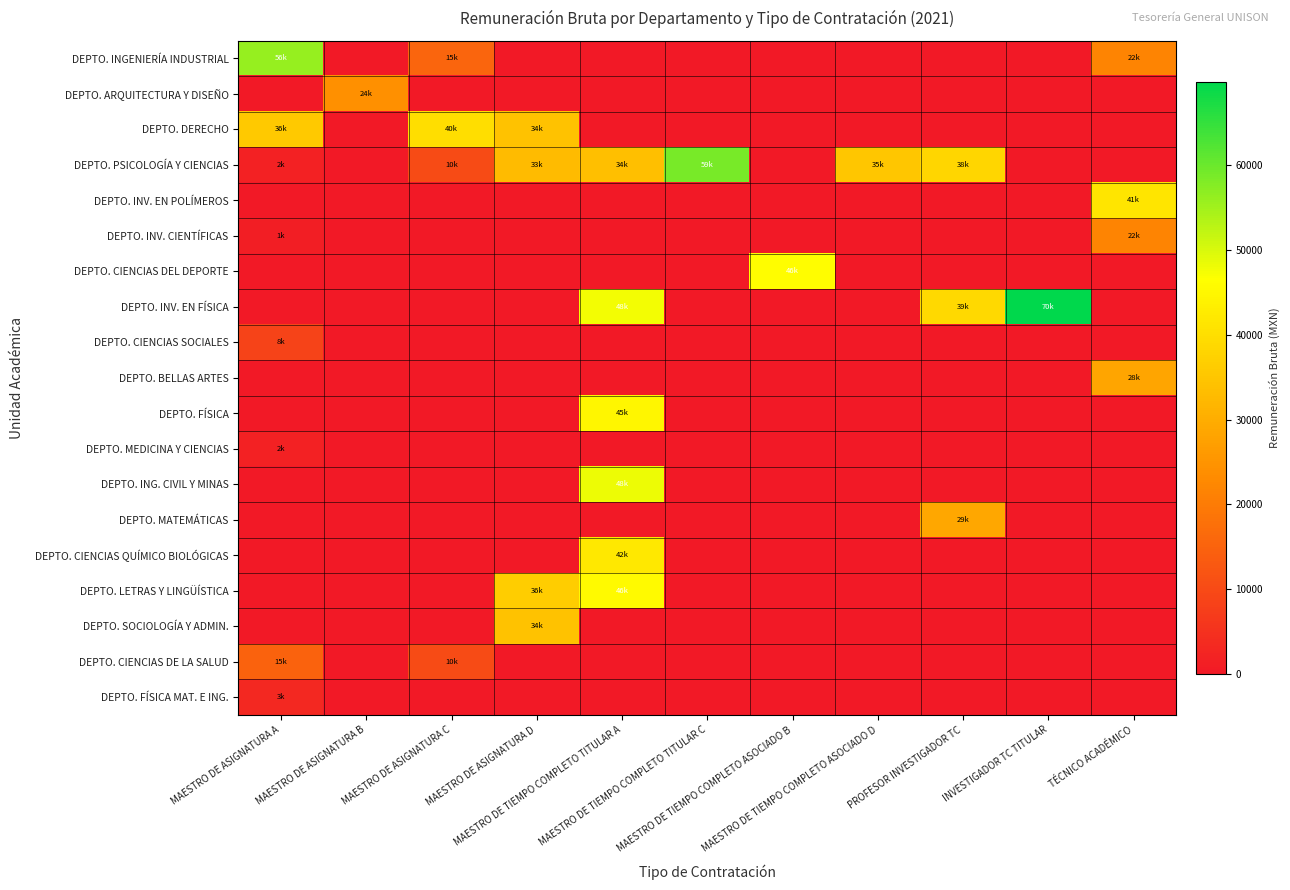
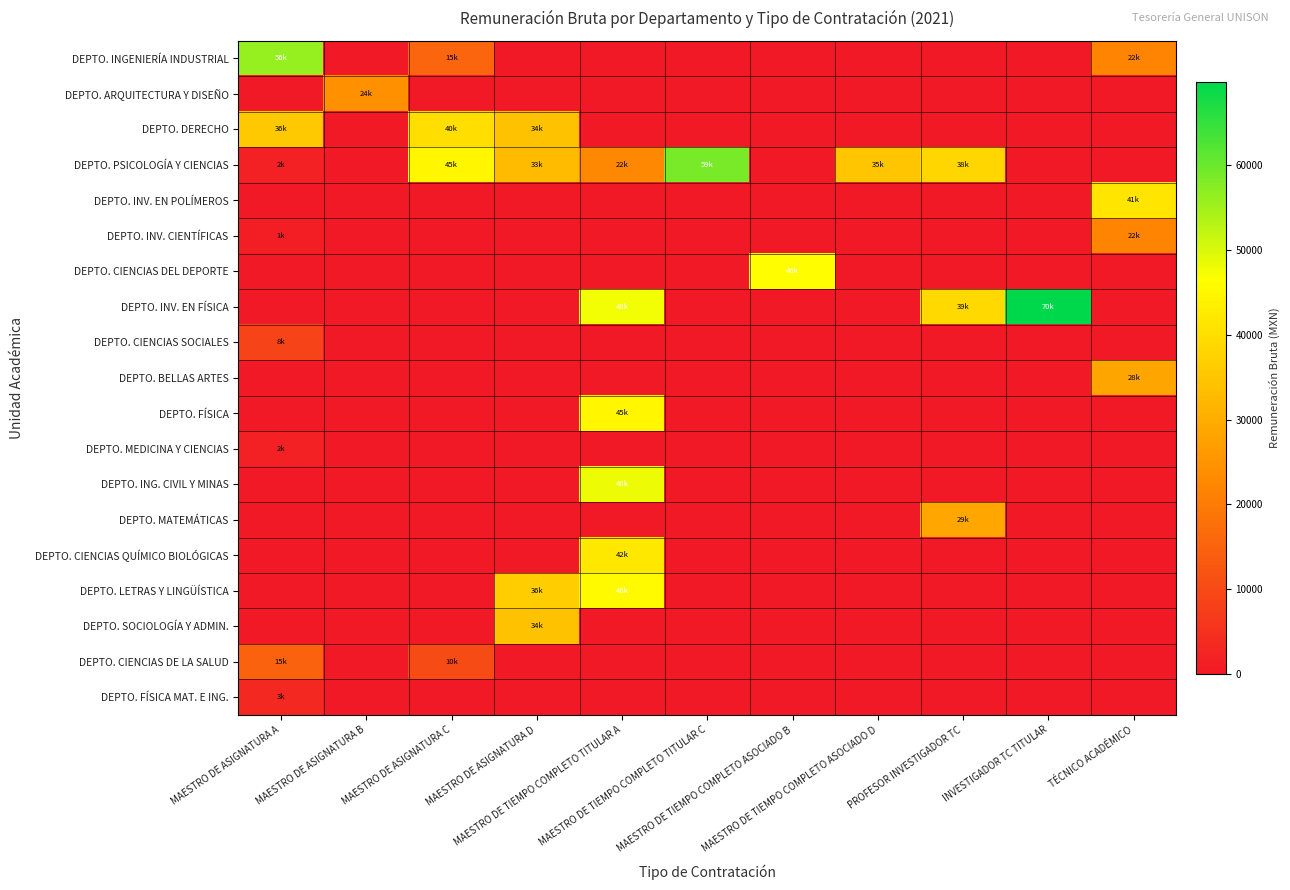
  {
    "DEPTO. INGENIERÍA INDUSTRIAL": {
      "MAESTRO DE ASIGNATURA A": "56k",
      "MAESTRO DE ASIGNATURA C": "15k",
      "TÉCNICO ACADÉMICO": "22k"
    },
    "DEPTO. ARQUITECTURA Y DISEÑO": {
      "MAESTRO DE ASIGNATURA B": "24k"
    },
    "DEPTO. DERECHO": {
      "MAESTRO DE ASIGNATURA A": "36k",
      "MAESTRO DE ASIGNATURA C": "40k",
      "MAESTRO DE ASIGNATURA D": "34k"
    },
    "DEPTO. PSICOLOGÍA Y CIENCIAS": {
      "MAESTRO DE ASIGNATURA A": "2k",
-     "MAESTRO DE ASIGNATURA C": "10k",
+     "MAESTRO DE ASIGNATURA C": "45k",
      "MAESTRO DE ASIGNATURA D": "33k",
-     "MAESTRO DE TIEMPO COMPLETO TITULAR A": "34k",
+     "MAESTRO DE TIEMPO COMPLETO TITULAR A": "22k",
      "MAESTRO DE TIEMPO COMPLETO TITULAR C": "59k",
      "MAESTRO DE TIEMPO COMPLETO ASOCIADO D": "35k",
      "PROFESOR INVESTIGADOR TC": "38k"
    },
    "DEPTO. INV. EN POLÍMEROS": {
      "TÉCNICO ACADÉMICO": "41k"
    },
    "DEPTO. INV. CIENTÍFICAS": {
      "MAESTRO DE ASIGNATURA A": "1k",
      "TÉCNICO ACADÉMICO": "22k"
    },
    "DEPTO. CIENCIAS DEL DEPORTE": {
      "MAESTRO DE TIEMPO COMPLETO ASOCIADO B": "46k"
    },
    "DEPTO. INV. EN FÍSICA": {
      "MAESTRO DE TIEMPO COMPLETO TITULAR A": "48k",
      "PROFESOR INVESTIGADOR TC": "39k",
      "INVESTIGADOR TC TITULAR": "70k"
    },
    "DEPTO. CIENCIAS SOCIALES": {
      "MAESTRO DE ASIGNATURA A": "8k"
    },
    "DEPTO. BELLAS ARTES": {
      "TÉCNICO ACADÉMICO": "28k"
    },
    "DEPTO. FÍSICA": {
      "MAESTRO DE TIEMPO COMPLETO TITULAR A": "45k"
    },
    "DEPTO. MEDICINA Y CIENCIAS": {
      "MAESTRO DE ASIGNATURA A": "2k"
    },
    "DEPTO. ING. CIVIL Y MINAS": {
      "MAESTRO DE TIEMPO COMPLETO TITULAR A": "48k"
    },
    "DEPTO. MATEMÁTICAS": {
      "PROFESOR INVESTIGADOR TC": "29k"
    },
    "DEPTO. CIENCIAS QUÍMICO BIOLÓGICAS": {
      "MAESTRO DE TIEMPO COMPLETO TITULAR A": "42k"
    },
    "DEPTO. LETRAS Y LINGÜÍSTICA": {
      "MAESTRO DE ASIGNATURA D": "36k",
      "MAESTRO DE TIEMPO COMPLETO TITULAR A": "46k"
    },
    "DEPTO. SOCIOLOGÍA Y ADMIN.": {
      "MAESTRO DE ASIGNATURA D": "34k"
    },
    "DEPTO. CIENCIAS DE LA SALUD": {
      "MAESTRO DE ASIGNATURA A": "15k",
      "MAESTRO DE ASIGNATURA C": "10k"
    },
    "DEPTO. FÍSICA MAT. E ING.": {
      "MAESTRO DE ASIGNATURA A": "3k"
    }
  }
